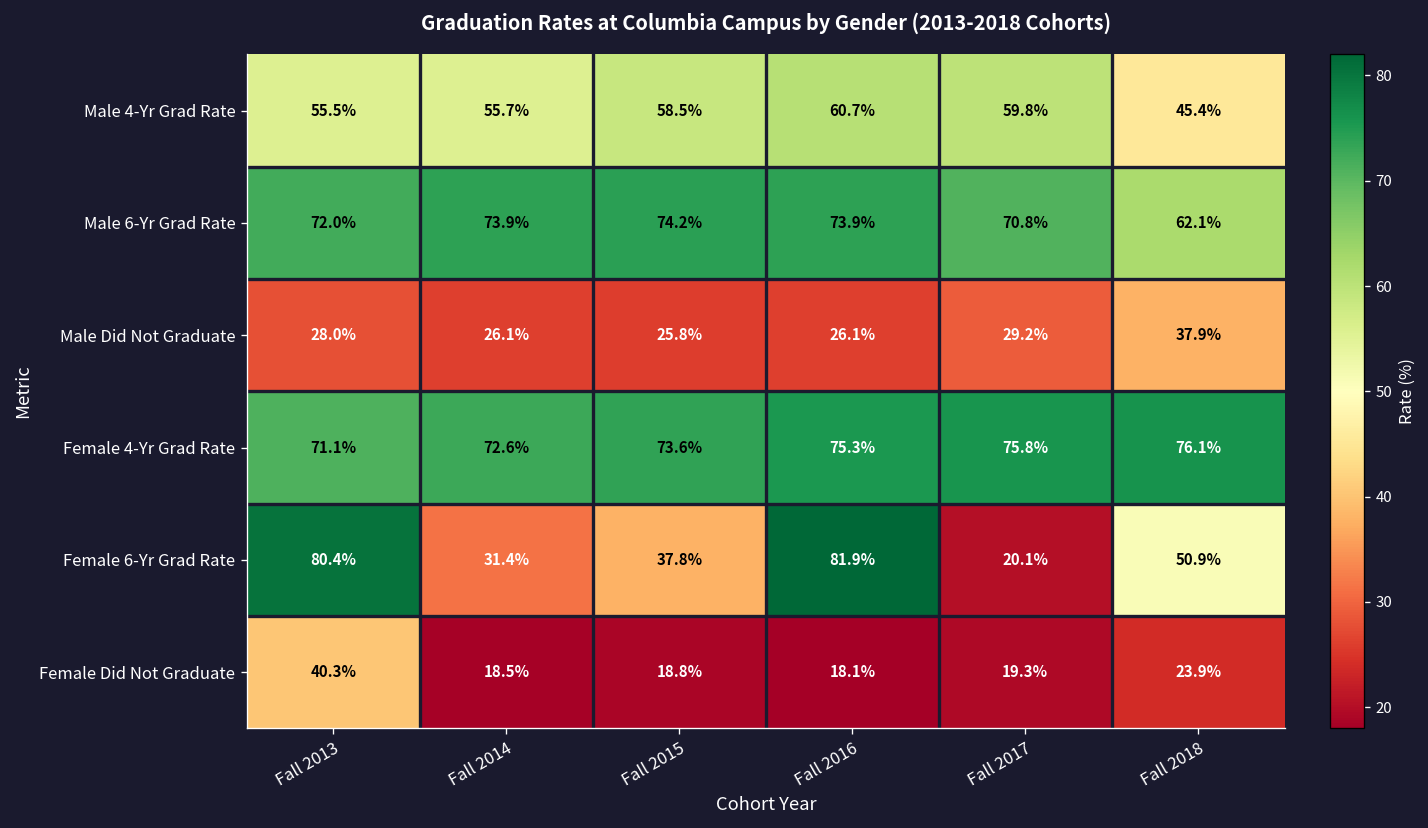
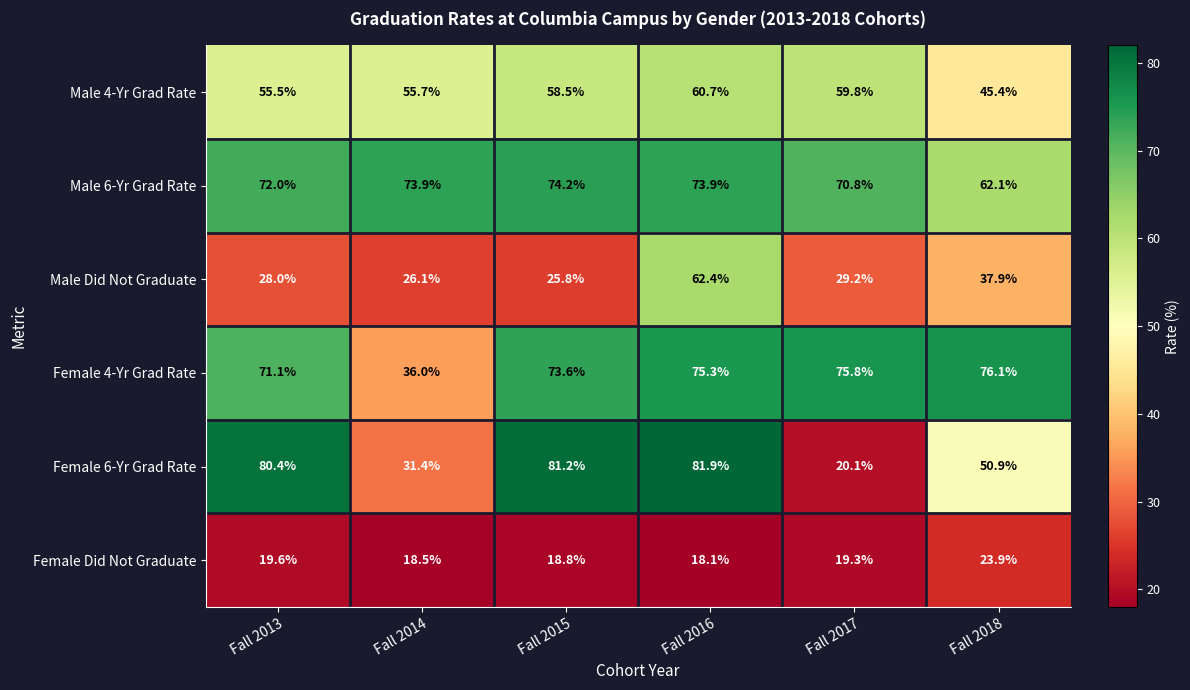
  {
    "Male 4-Yr Grad Rate": {
      "Fall 2013": "55.5%",
      "Fall 2014": "55.7%",
      "Fall 2015": "58.5%",
      "Fall 2016": "60.7%",
      "Fall 2017": "59.8%",
      "Fall 2018": "45.4%"
    },
    "Male 6-Yr Grad Rate": {
      "Fall 2013": "72.0%",
      "Fall 2014": "73.9%",
      "Fall 2015": "74.2%",
      "Fall 2016": "73.9%",
      "Fall 2017": "70.8%",
      "Fall 2018": "62.1%"
    },
    "Male Did Not Graduate": {
      "Fall 2013": "28.0%",
      "Fall 2014": "26.1%",
      "Fall 2015": "25.8%",
-     "Fall 2016": "26.1%",
+     "Fall 2016": "62.4%",
      "Fall 2017": "29.2%",
      "Fall 2018": "37.9%"
    },
    "Female 4-Yr Grad Rate": {
      "Fall 2013": "71.1%",
-     "Fall 2014": "72.6%",
+     "Fall 2014": "36.0%",
      "Fall 2015": "73.6%",
      "Fall 2016": "75.3%",
      "Fall 2017": "75.8%",
      "Fall 2018": "76.1%"
    },
    "Female 6-Yr Grad Rate": {
      "Fall 2013": "80.4%",
      "Fall 2014": "31.4%",
-     "Fall 2015": "37.8%",
+     "Fall 2015": "81.2%",
      "Fall 2016": "81.9%",
      "Fall 2017": "20.1%",
      "Fall 2018": "50.9%"
    },
    "Female Did Not Graduate": {
-     "Fall 2013": "40.3%",
+     "Fall 2013": "19.6%",
      "Fall 2014": "18.5%",
      "Fall 2015": "18.8%",
      "Fall 2016": "18.1%",
      "Fall 2017": "19.3%",
      "Fall 2018": "23.9%"
    }
  }
